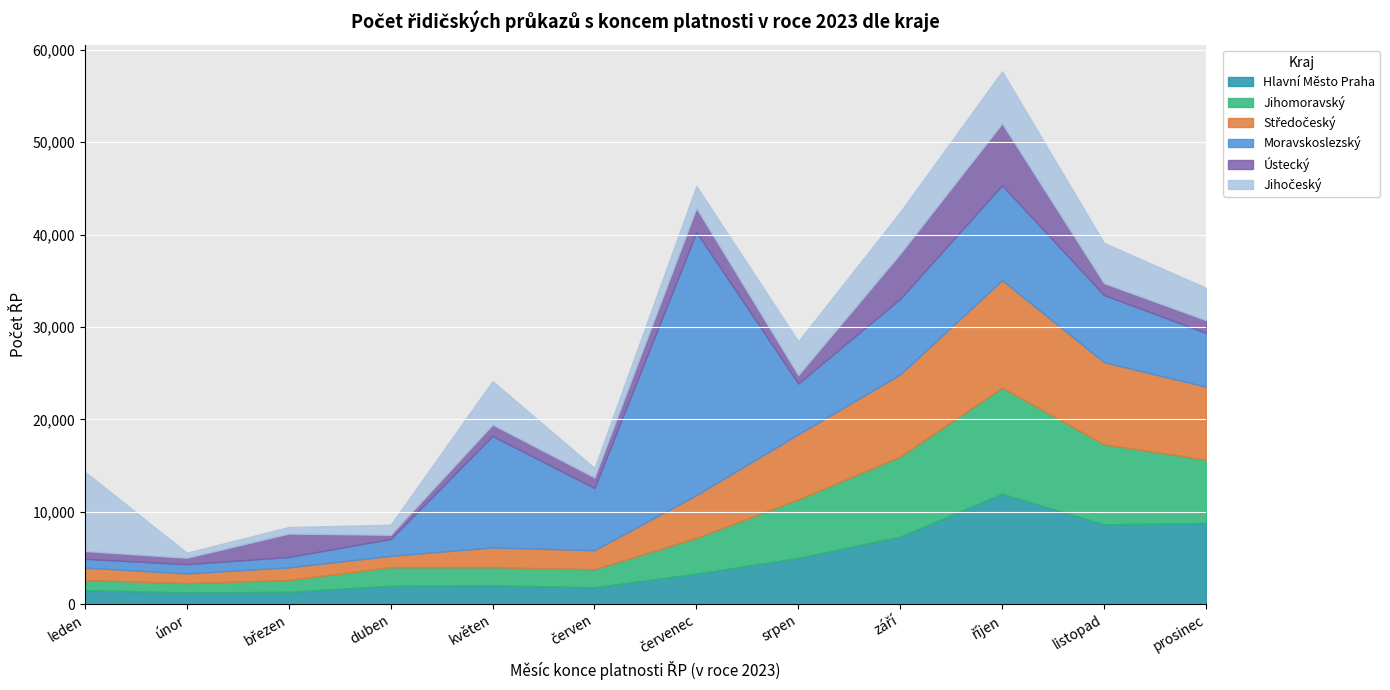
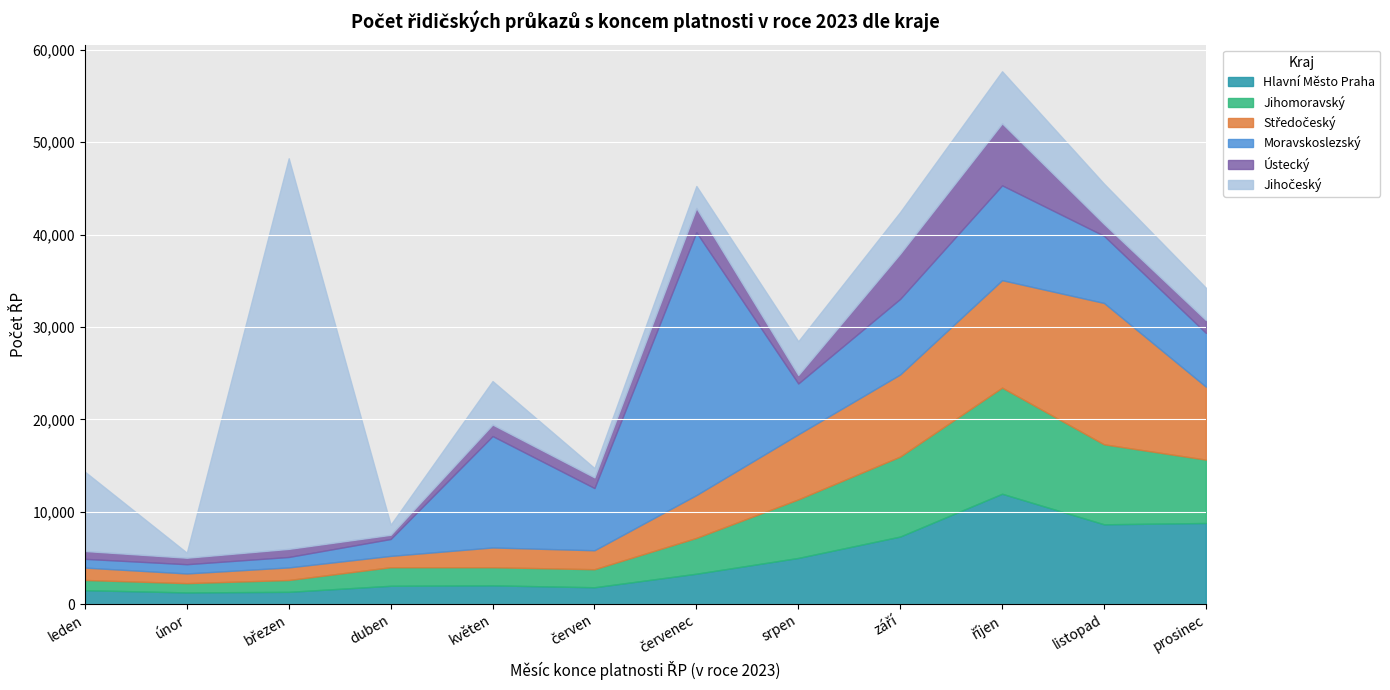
  {
    "Středočeský": {
      "leden": "1,000",
      "únor": "1,000",
      "březen": "1,000",
      "duben": "1,000",
      "květen": "2,000",
      "červen": "2,000",
      "červenec": "5,000",
      "srpen": "7,000",
      "září": "9,000",
      "říjen": "12,000",
-     "listopad": "9,000",
+     "listopad": "15,000",
      "prosinec": "8,000"
    },
    "Moravskoslezský": {
      "leden": "1,000",
      "únor": "1,000",
      "březen": "1,000",
      "duben": "2,000",
      "květen": "12,000",
      "červen": "7,000",
      "červenec": "28,000",
      "srpen": "6,000",
      "září": "8,000",
      "říjen": "10,000",
      "listopad": "7,000",
      "prosinec": "6,000"
    },
    "Ústecký": {
      "leden": "1,000",
      "únor": "1,000",
-     "březen": "3,000",
+     "březen": "1,000",
      "duben": "0",
      "květen": "1,000",
      "červen": "1,000",
      "červenec": "3,000",
      "srpen": "1,000",
      "září": "5,000",
      "říjen": "7,000",
      "listopad": "1,000",
      "prosinec": "1,000"
    },
    "Jihočeský": {
      "leden": "9,000",
      "únor": "1,000",
-     "březen": "1,000",
+     "březen": "42,000",
      "duben": "1,000",
      "květen": "5,000",
      "červen": "1,000",
      "červenec": "2,000",
      "srpen": "4,000",
      "září": "5,000",
      "říjen": "6,000",
      "listopad": "4,000",
      "prosinec": "3,000"
    }
  }
